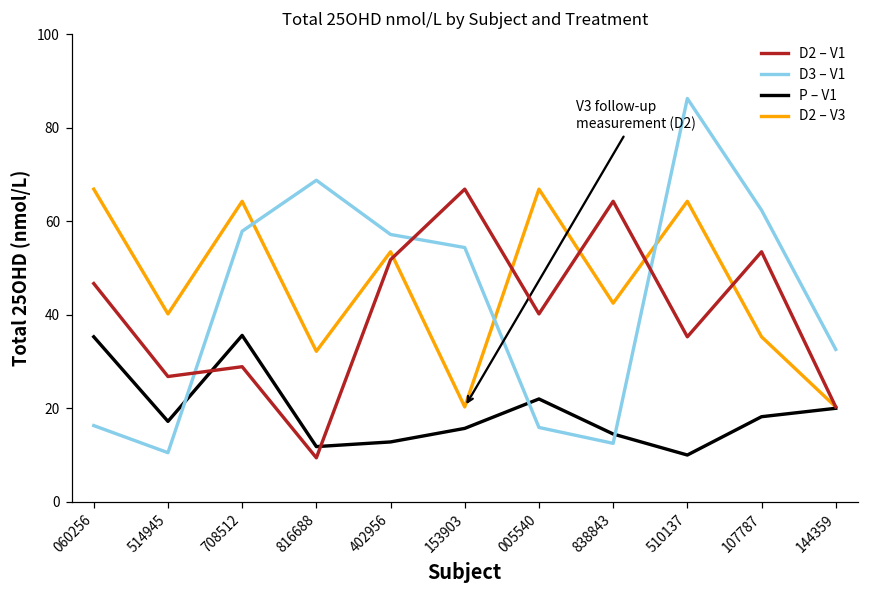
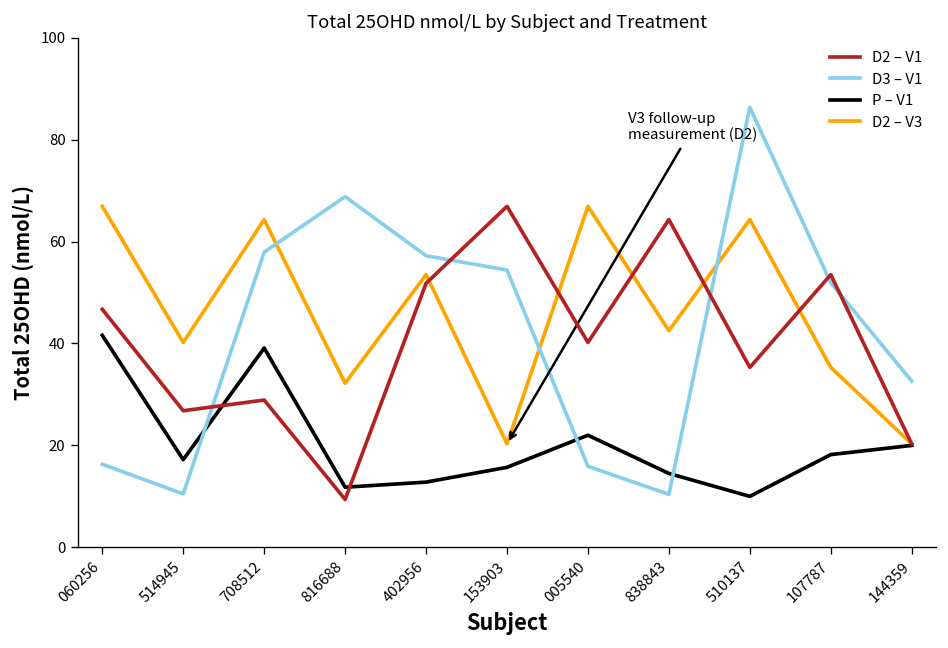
  {
    "D2 – V1": {
      "060256": 47,
      "514945": 27,
      "708512": 29,
      "816688": 9,
      "402956": 52,
      "153903": 67,
      "005540": 40,
      "838843": 64,
      "510137": 35,
      "107787": 54
    },
    "D3 – V1": {
      "060256": 16,
      "514945": 11,
      "708512": 58,
      "816688": 69,
      "402956": 57,
      "153903": 54,
      "005540": 16,
-     "838843": 13,
+     "838843": 10,
      "510137": 86,
-     "107787": 62,
+     "107787": 52,
      "144359": 33
    },
    "P – V1": {
-     "060256": 35,
+     "060256": 42,
      "514945": 17,
-     "708512": 36,
+     "708512": 39,
      "816688": 12,
      "402956": 13,
      "153903": 16,
      "005540": 22,
      "838843": 15,
      "510137": 10,
      "107787": 18
    },
    "D2 – V3": {
      "060256": 67,
      "514945": 40,
      "708512": 64,
      "816688": 32,
      "402956": 54,
      "153903": 20,
      "005540": 67,
      "838843": 43,
      "510137": 64,
      "107787": 35
    }
  }
